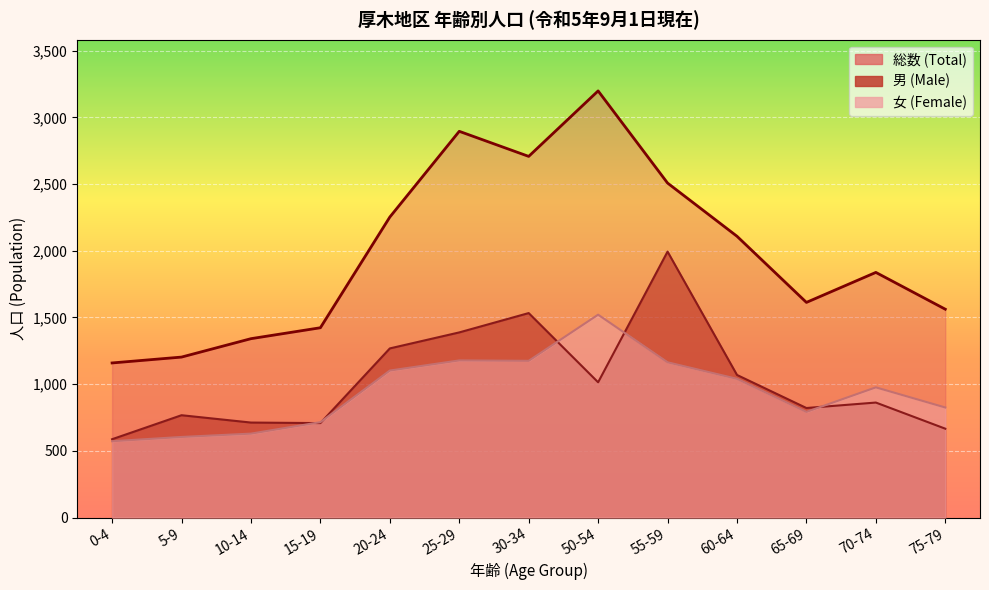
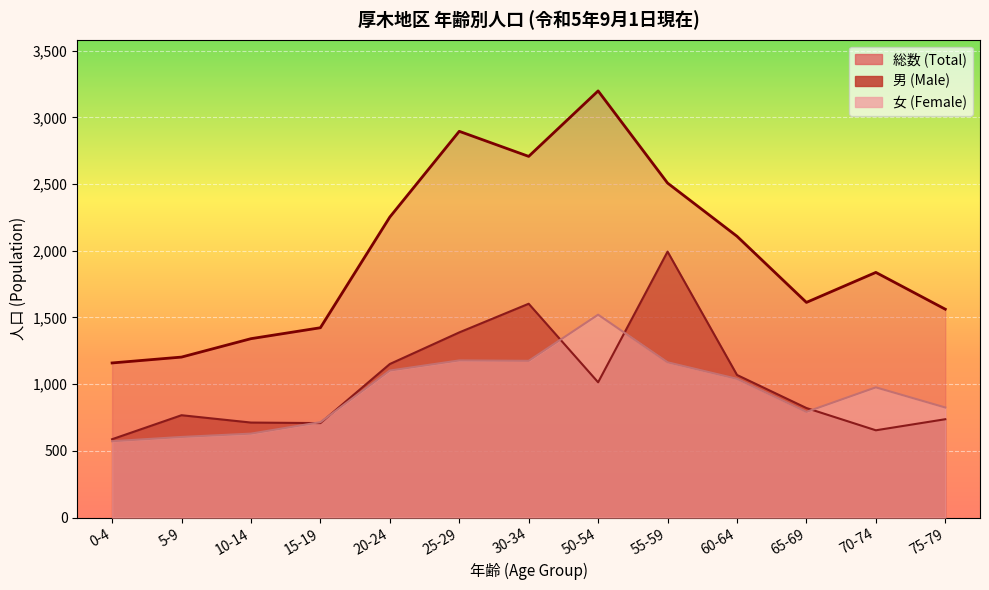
  {
    "男 (Male)": {
      "5-9": "770",
      "10-14": "710",
-     "20-24": "1,270",
+     "20-24": "1,150",
      "25-29": "1,390",
-     "30-34": "1,530",
+     "30-34": "1,600",
      "50-54": "1,010",
      "55-59": "1,990",
      "60-64": "1,070",
      "65-69": "820",
-     "70-74": "860",
-     "75-79": "670"
+     "70-74": "650",
+     "75-79": "740"
    }
  }
